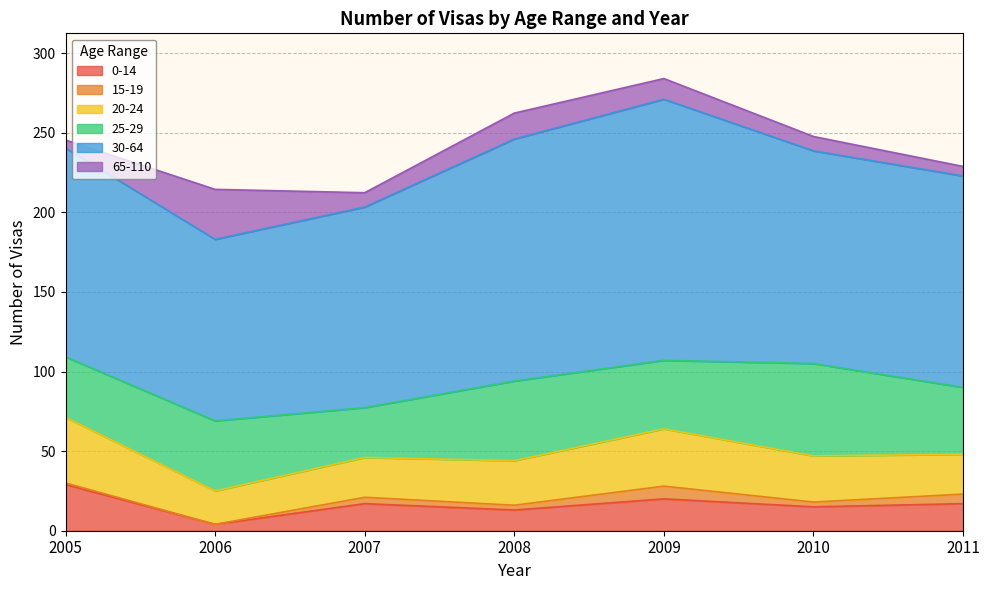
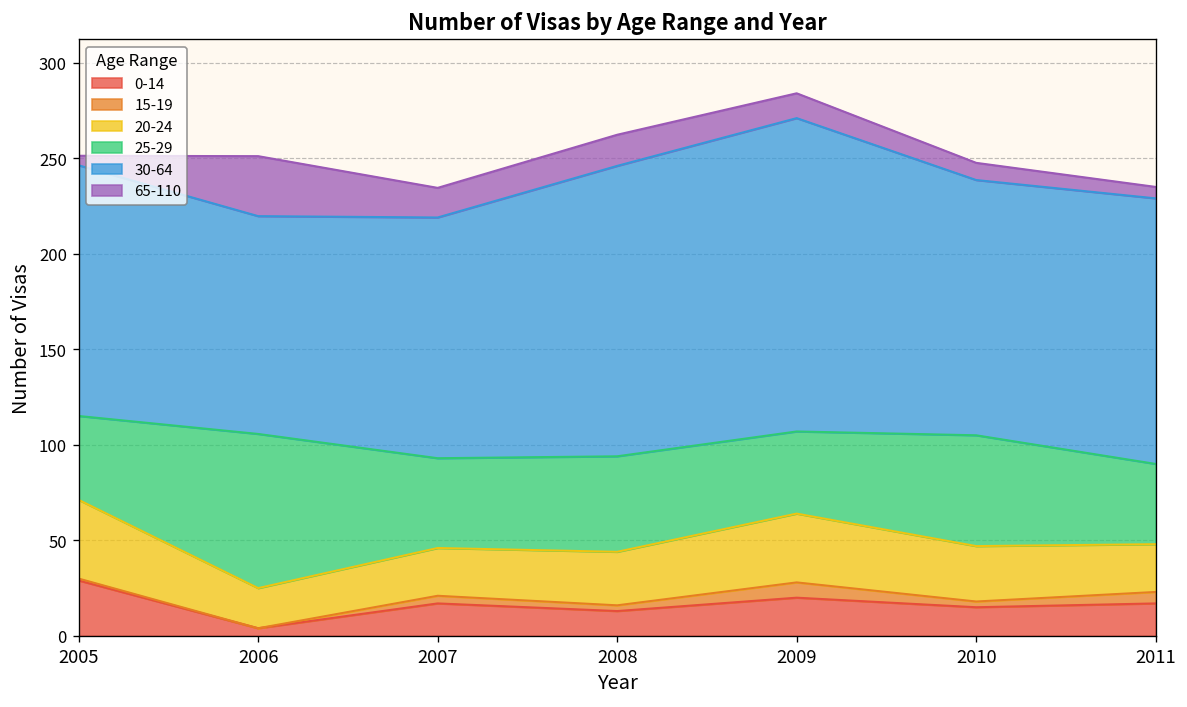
  {
    "20-24": {
      "2005": 41,
      "2006": 21,
      "2007": 25,
      "2008": 28,
      "2009": 36,
      "2010": 29,
      "2011": 25
    },
    "25-29": {
-     "2005": 38,
-     "2006": 44,
-     "2007": 31,
+     "2005": 44,
+     "2006": 81,
+     "2007": 47,
      "2008": 50,
      "2009": 43,
      "2010": 58,
      "2011": 42
    },
    "30-64": {
      "2005": 131,
      "2006": 114,
      "2007": 126,
      "2008": 152,
      "2009": 164,
      "2010": 134,
-     "2011": 133
+     "2011": 139
    },
    "65-110": {
      "2005": 5,
      "2006": 31,
-     "2007": 9,
+     "2007": 16,
      "2008": 16,
      "2009": 13,
      "2010": 9,
      "2011": 6
    }
  }
